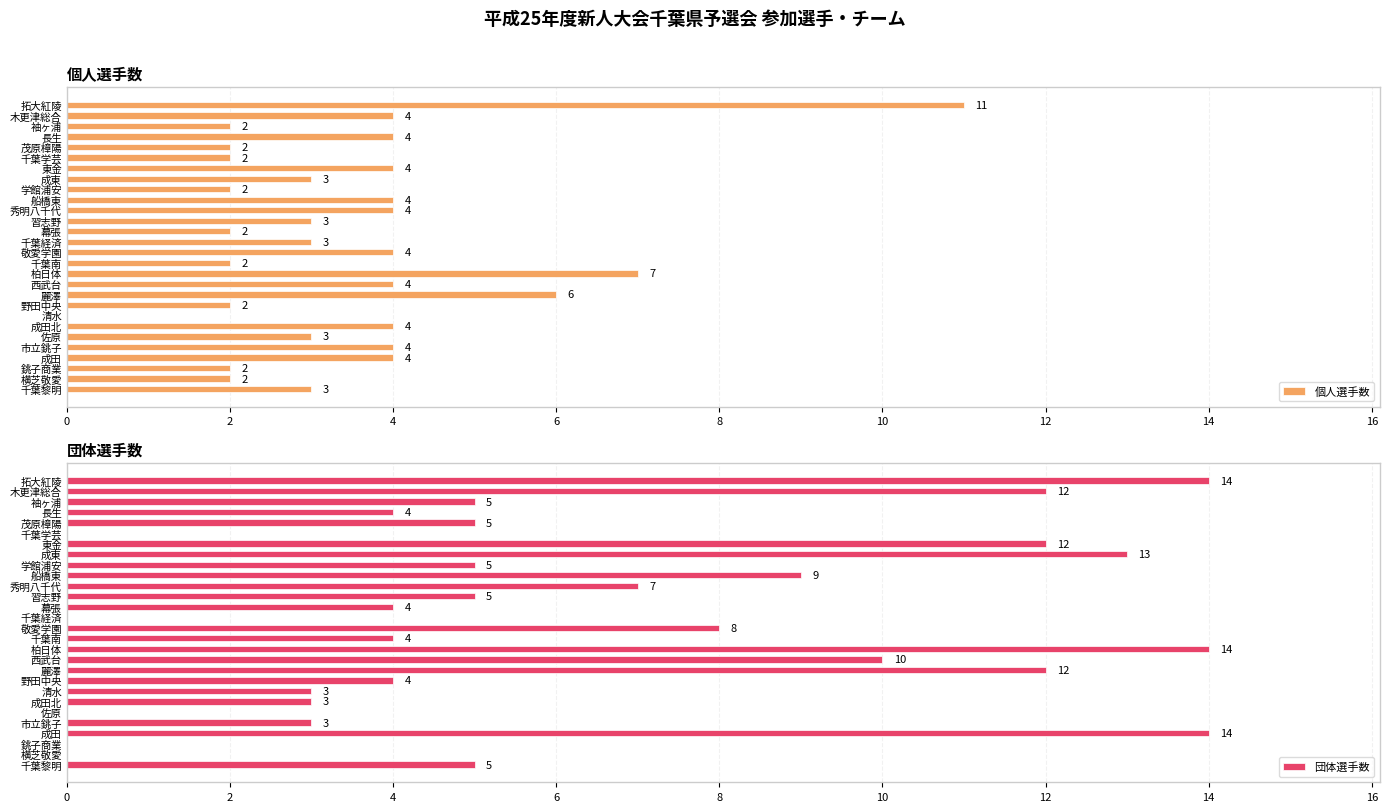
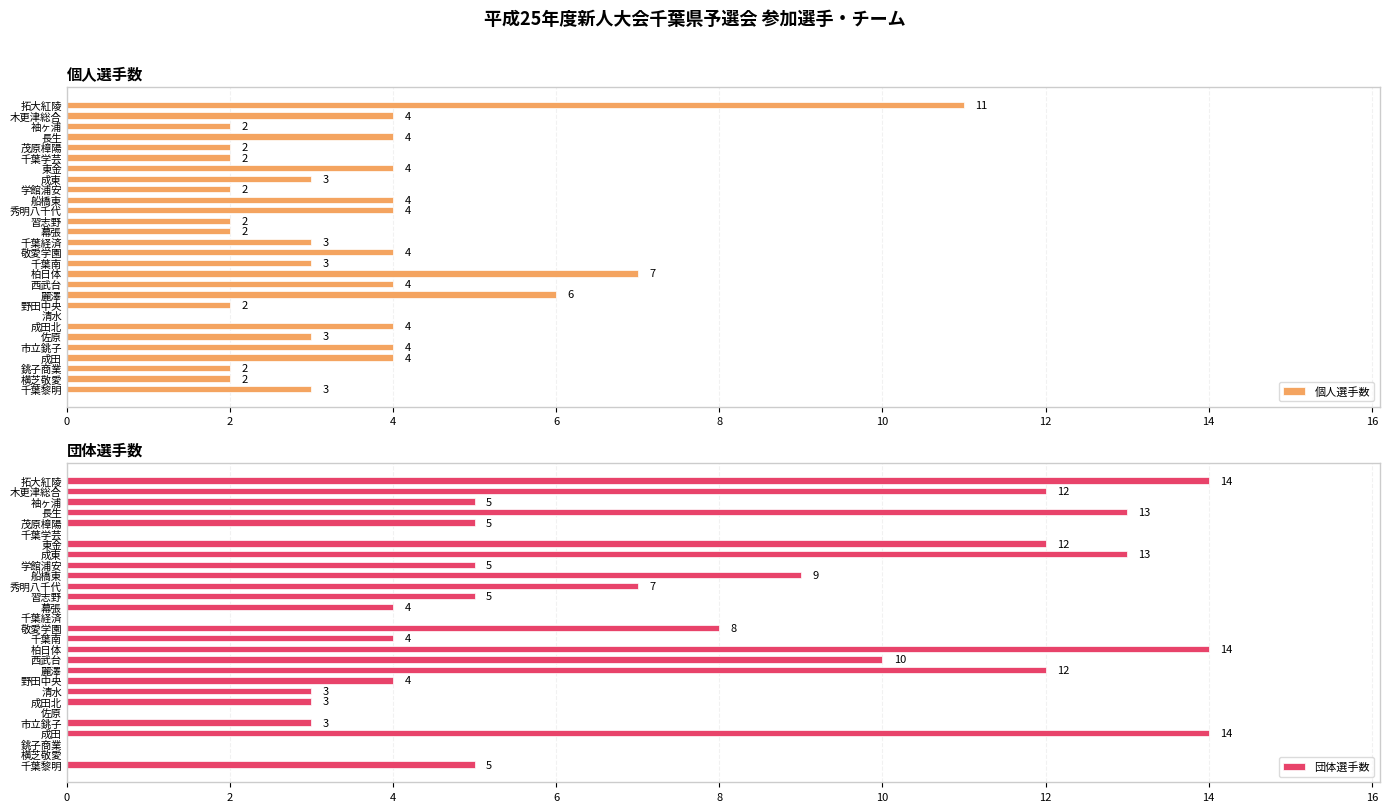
  {
    "個人選手数": {
      "拓大紅陵": 11,
      "木更津総合": 4,
      "袖ヶ浦": 2,
      "長生": 4,
      "茂原樟陽": 2,
      "千葉学芸": 2,
      "東金": 4,
      "成東": 3,
      "学館浦安": 2,
      "船橋東": 4,
      "秀明八千代": 4,
-     "習志野": 3,
+     "習志野": 2,
      "幕張": 2,
      "千葉経済": 3,
      "敬愛学園": 4,
-     "千葉南": 2,
+     "千葉南": 3,
      "柏日体": 7,
      "西武台": 4,
      "麗澤": 6,
      "野田中央": 2,
      "成田北": 4,
      "佐原": 3,
      "市立銚子": 4,
      "成田": 4,
      "銚子商業": 2,
      "横芝敬愛": 2,
      "千葉黎明": 3
    },
    "団体選手数": {
      "拓大紅陵": 14,
      "木更津総合": 12,
      "袖ヶ浦": 5,
-     "長生": 4,
+     "長生": 13,
      "茂原樟陽": 5,
      "東金": 12,
      "成東": 13,
      "学館浦安": 5,
      "船橋東": 9,
      "秀明八千代": 7,
      "習志野": 5,
      "幕張": 4,
      "敬愛学園": 8,
      "千葉南": 4,
      "柏日体": 14,
      "西武台": 10,
      "麗澤": 12,
      "野田中央": 4,
      "清水": 3,
      "成田北": 3,
      "市立銚子": 3,
      "成田": 14,
      "千葉黎明": 5
    }
  }
